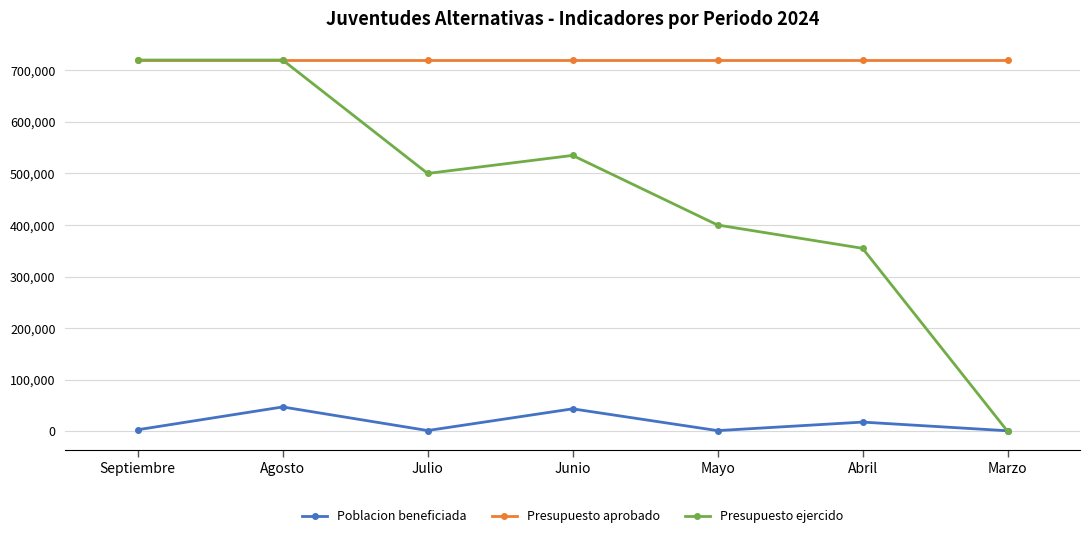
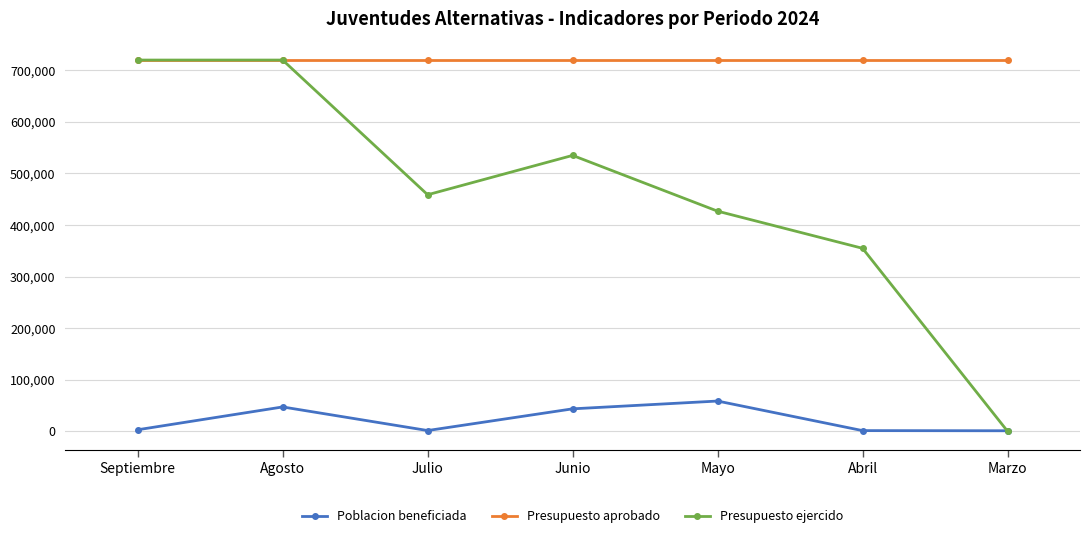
  {
    "Poblacion beneficiada": {
      "Septiembre": "0",
      "Agosto": "50,000",
      "Julio": "0",
      "Junio": "40,000",
-     "Mayo": "0",
-     "Abril": "20,000"
+     "Mayo": "60,000",
+     "Abril": "0"
    },
    "Presupuesto aprobado": {
      "Julio": "720,000",
      "Junio": "720,000",
      "Mayo": "720,000",
      "Abril": "720,000",
      "Marzo": "720,000"
    },
    "Presupuesto ejercido": {
-     "Julio": "500,000",
+     "Julio": "460,000",
      "Junio": "540,000",
-     "Mayo": "400,000",
+     "Mayo": "430,000",
      "Abril": "350,000"
    }
  }
